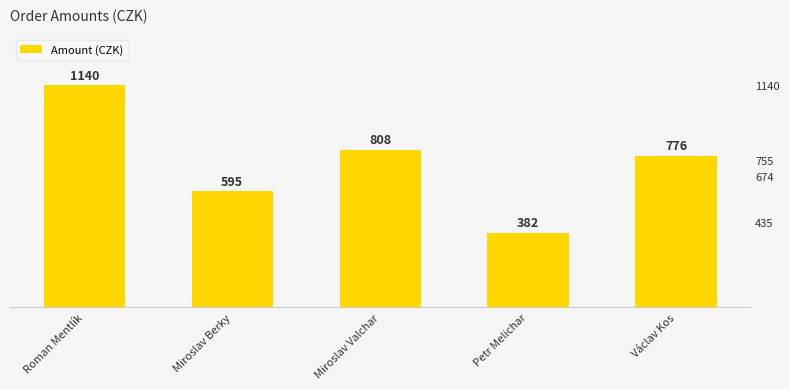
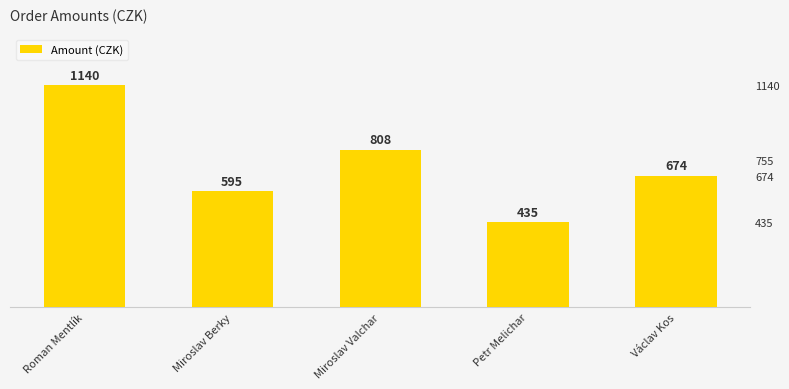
  {
    "Roman Mentlík": 1140,
    "Miroslav Berky": 595,
    "Miroslav Valchar": 808,
-   "Petr Melichar": 382,
-   "Václav Kos": 776
+   "Petr Melichar": 435,
+   "Václav Kos": 674
  }
